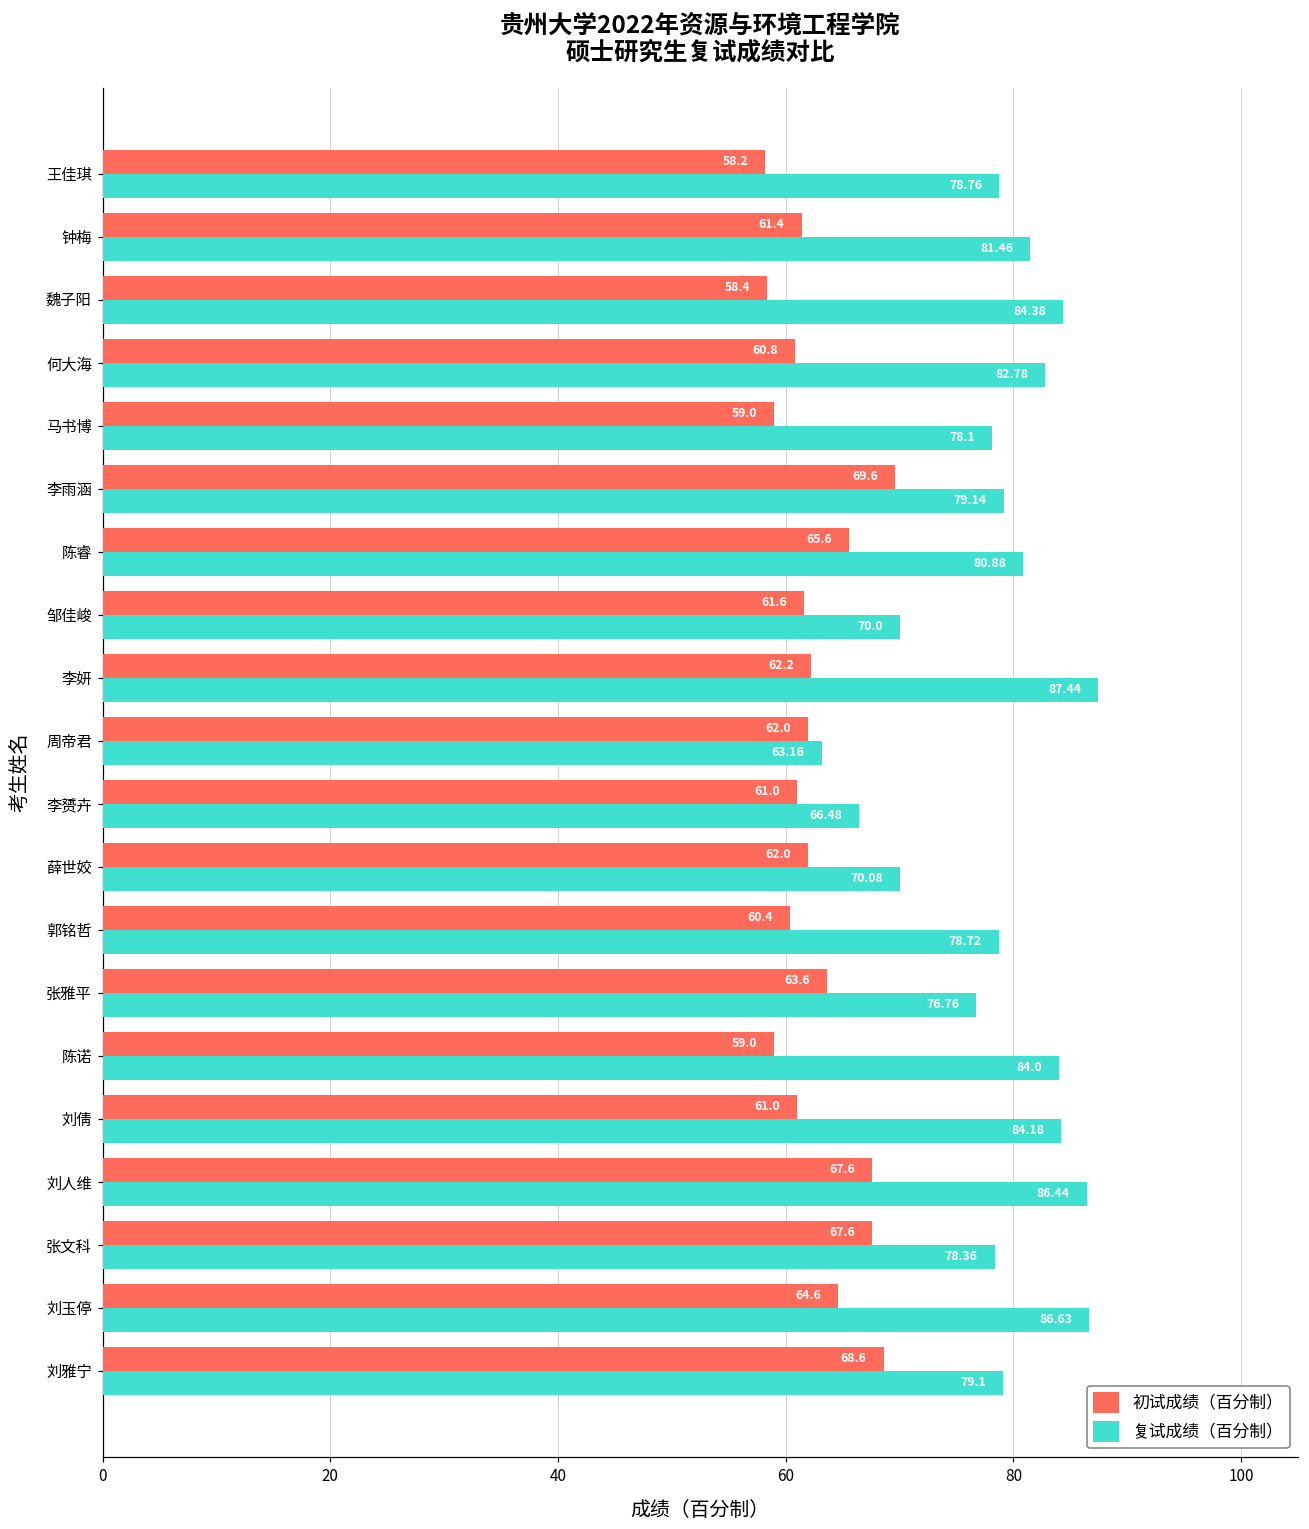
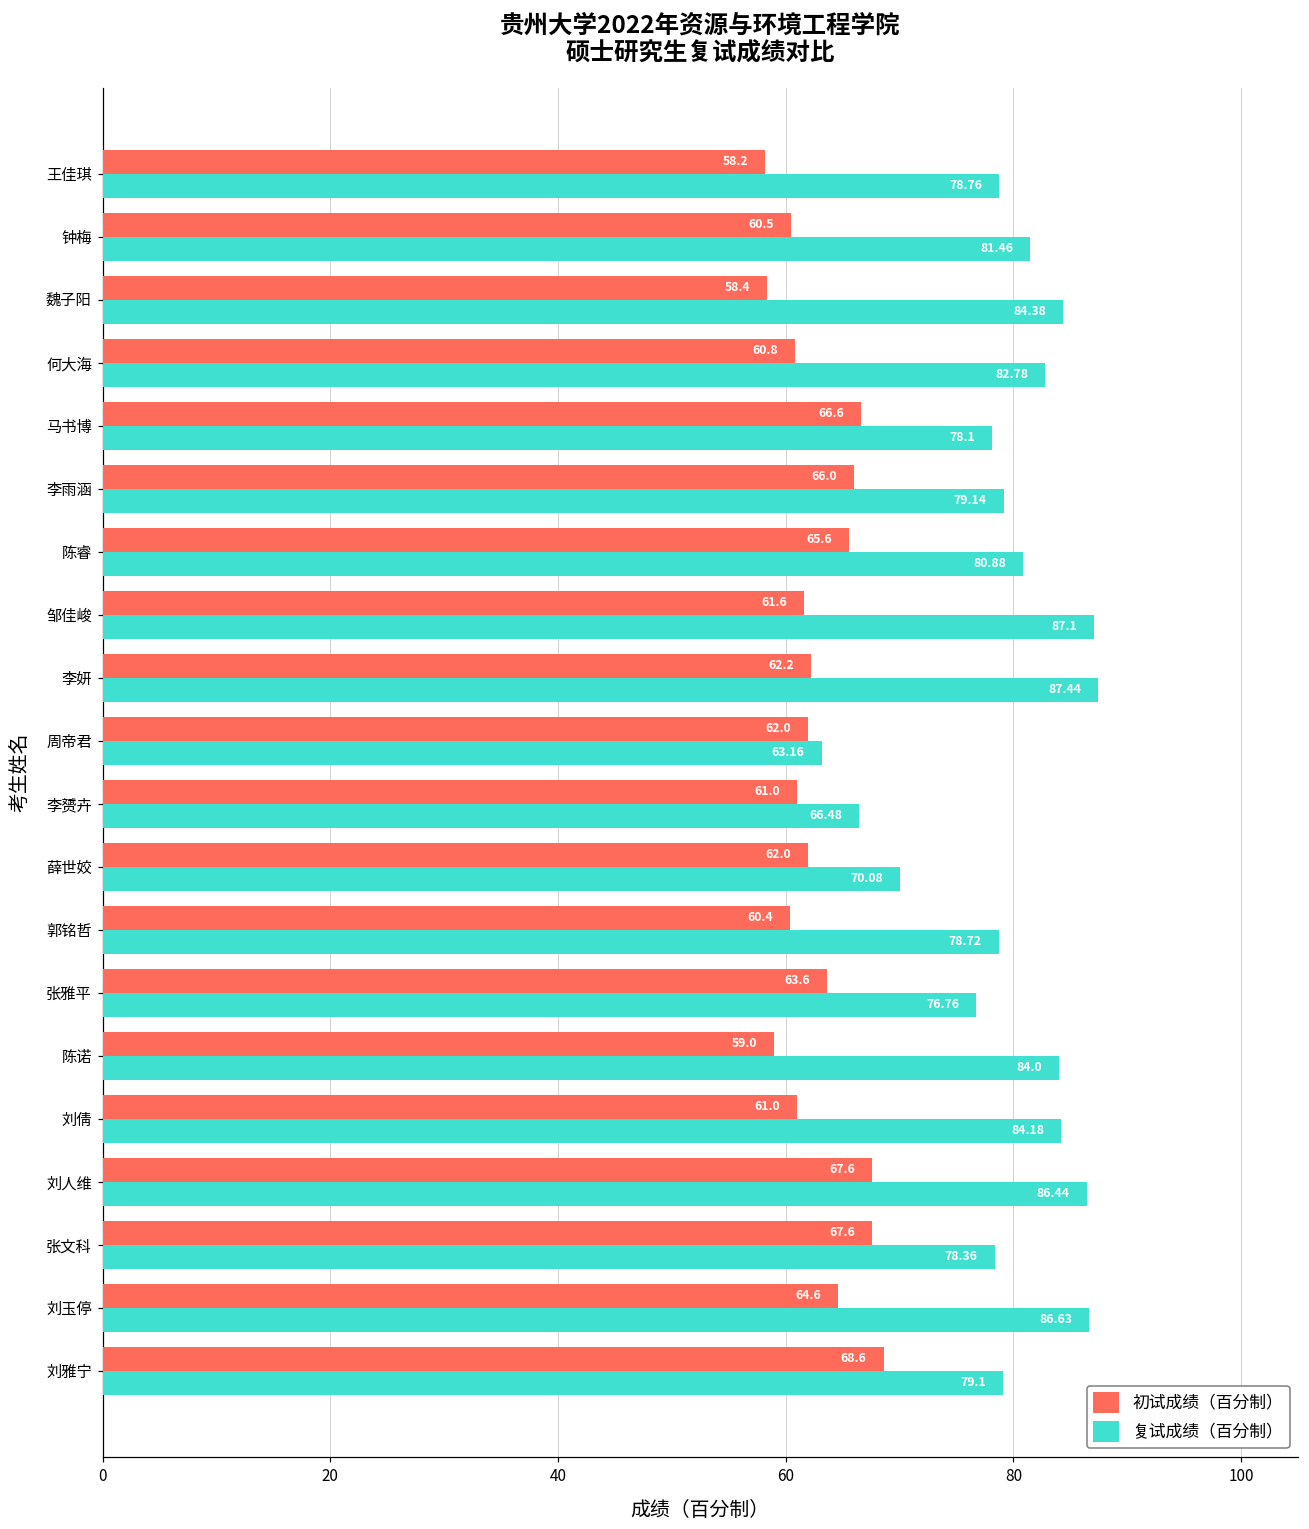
  {
    "初试成绩（百分制）": {
      "王佳琪": 58.2,
-     "钟梅": 61.4,
+     "钟梅": 60.5,
      "魏子阳": 58.4,
      "何大海": 60.8,
-     "马书博": 59.0,
-     "李雨涵": 69.6,
+     "马书博": 66.6,
+     "李雨涵": 66.0,
      "陈睿": 65.6,
      "邹佳峻": 61.6,
      "李妍": 62.2,
      "周帝君": 62.0,
      "李赟卉": 61.0,
      "薛世姣": 62.0,
      "郭铭哲": 60.4,
      "张雅平": 63.6,
      "陈诺": 59.0,
      "刘倩": 61.0,
      "刘人维": 67.6,
      "张文科": 67.6,
      "刘玉停": 64.6,
      "刘雅宁": 68.6
    },
    "复试成绩（百分制）": {
      "王佳琪": 78.76,
      "钟梅": 81.46,
      "魏子阳": 84.38,
      "何大海": 82.78,
      "马书博": 78.1,
      "李雨涵": 79.14,
      "陈睿": 80.88,
-     "邹佳峻": 70.0,
+     "邹佳峻": 87.1,
      "李妍": 87.44,
      "周帝君": 63.16,
      "李赟卉": 66.48,
      "薛世姣": 70.08,
      "郭铭哲": 78.72,
      "张雅平": 76.76,
      "陈诺": 84.0,
      "刘倩": 84.18,
      "刘人维": 86.44,
      "张文科": 78.36,
      "刘玉停": 86.63,
      "刘雅宁": 79.1
    }
  }
